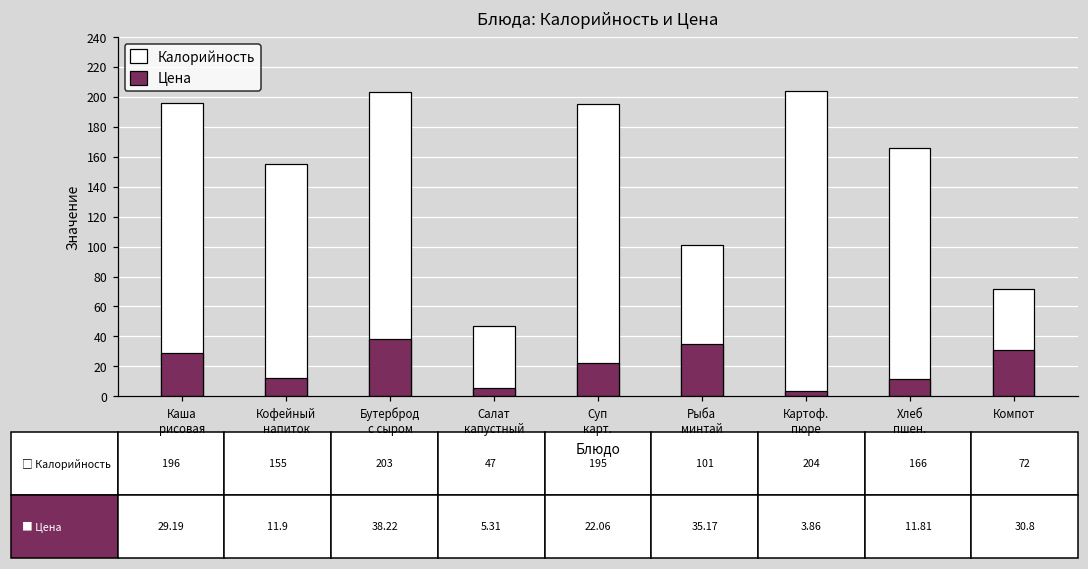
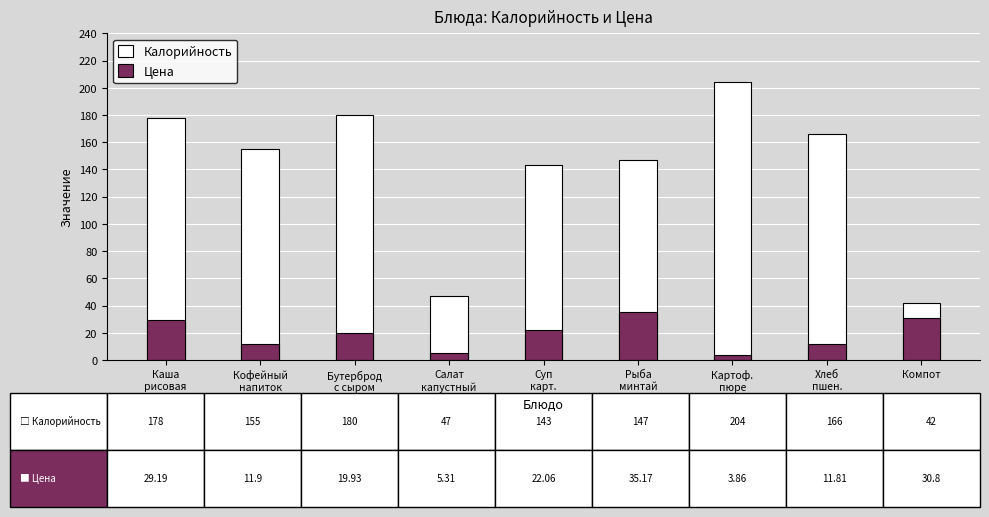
  {
    "Калорийность": {
-     "Каша рисовая": 196,
-     "Бутерброд с сыром": 203,
-     "Суп карт.": 195,
-     "Рыба минтай": 101,
-     "Компот": 72
+     "Каша рисовая": 178,
+     "Бутерброд с сыром": 180,
+     "Суп карт.": 143,
+     "Рыба минтай": 147,
+     "Компот": 42
    },
    "Цена": {
-     "Бутерброд с сыром": 38.22
+     "Бутерброд с сыром": 19.93
    }
  }
